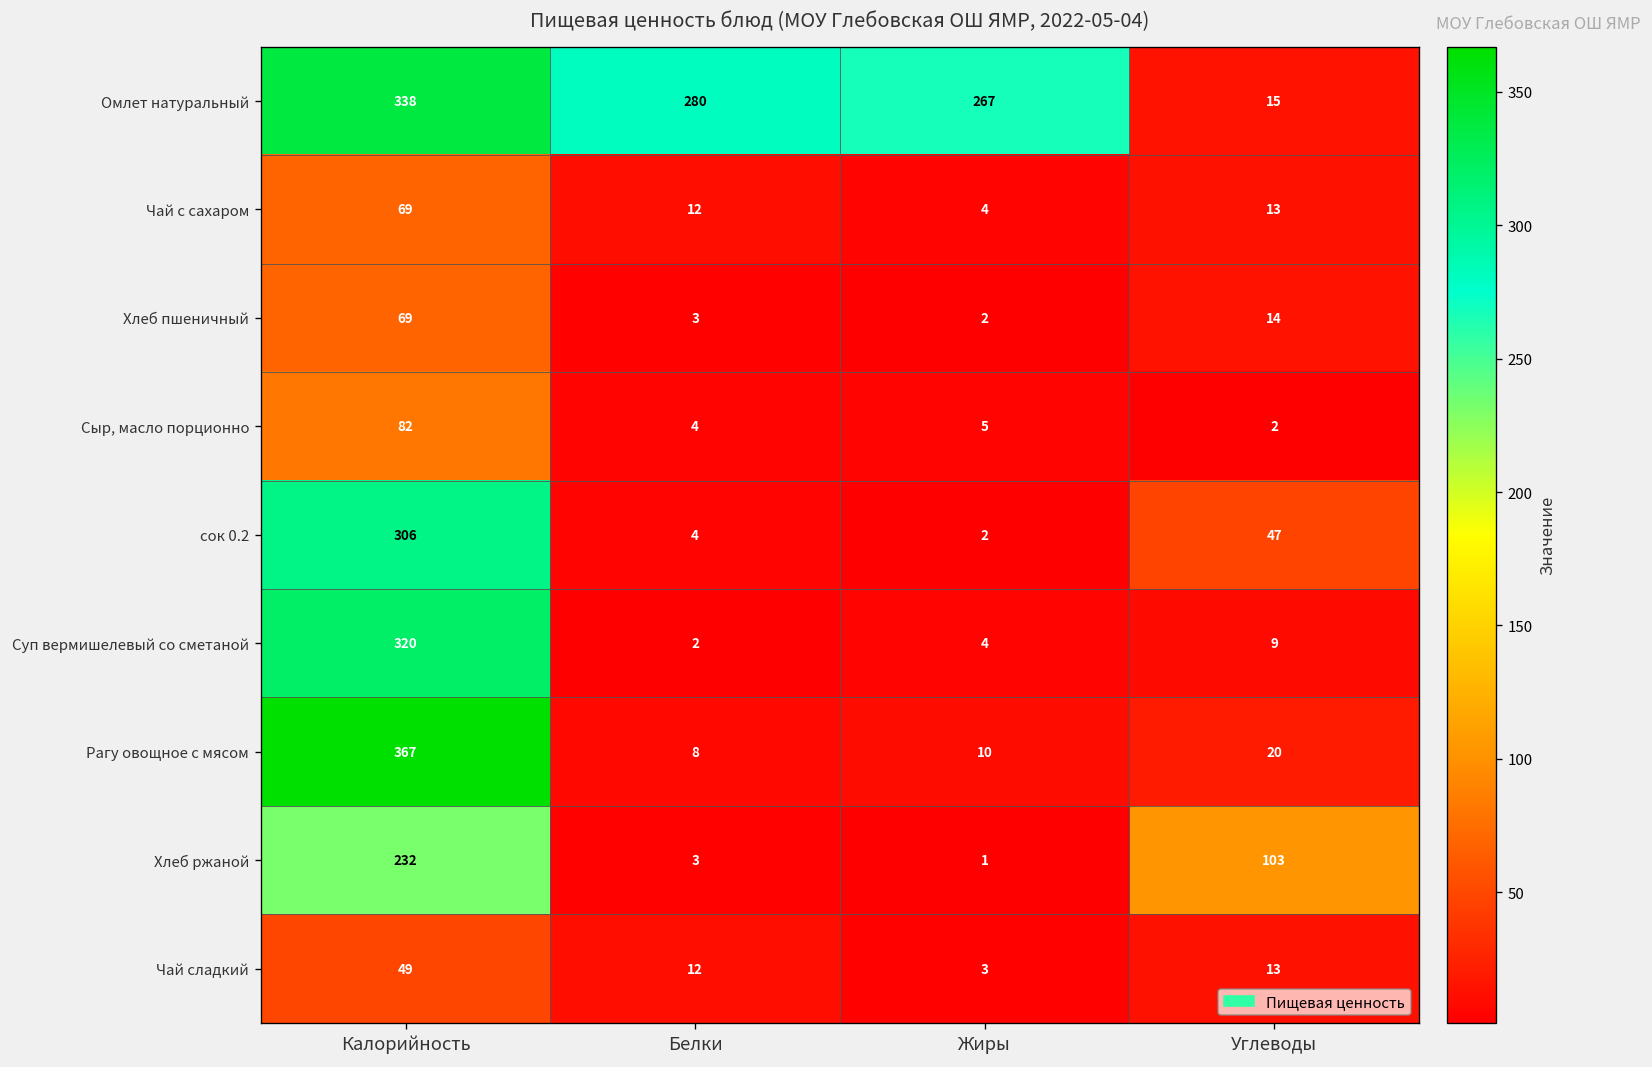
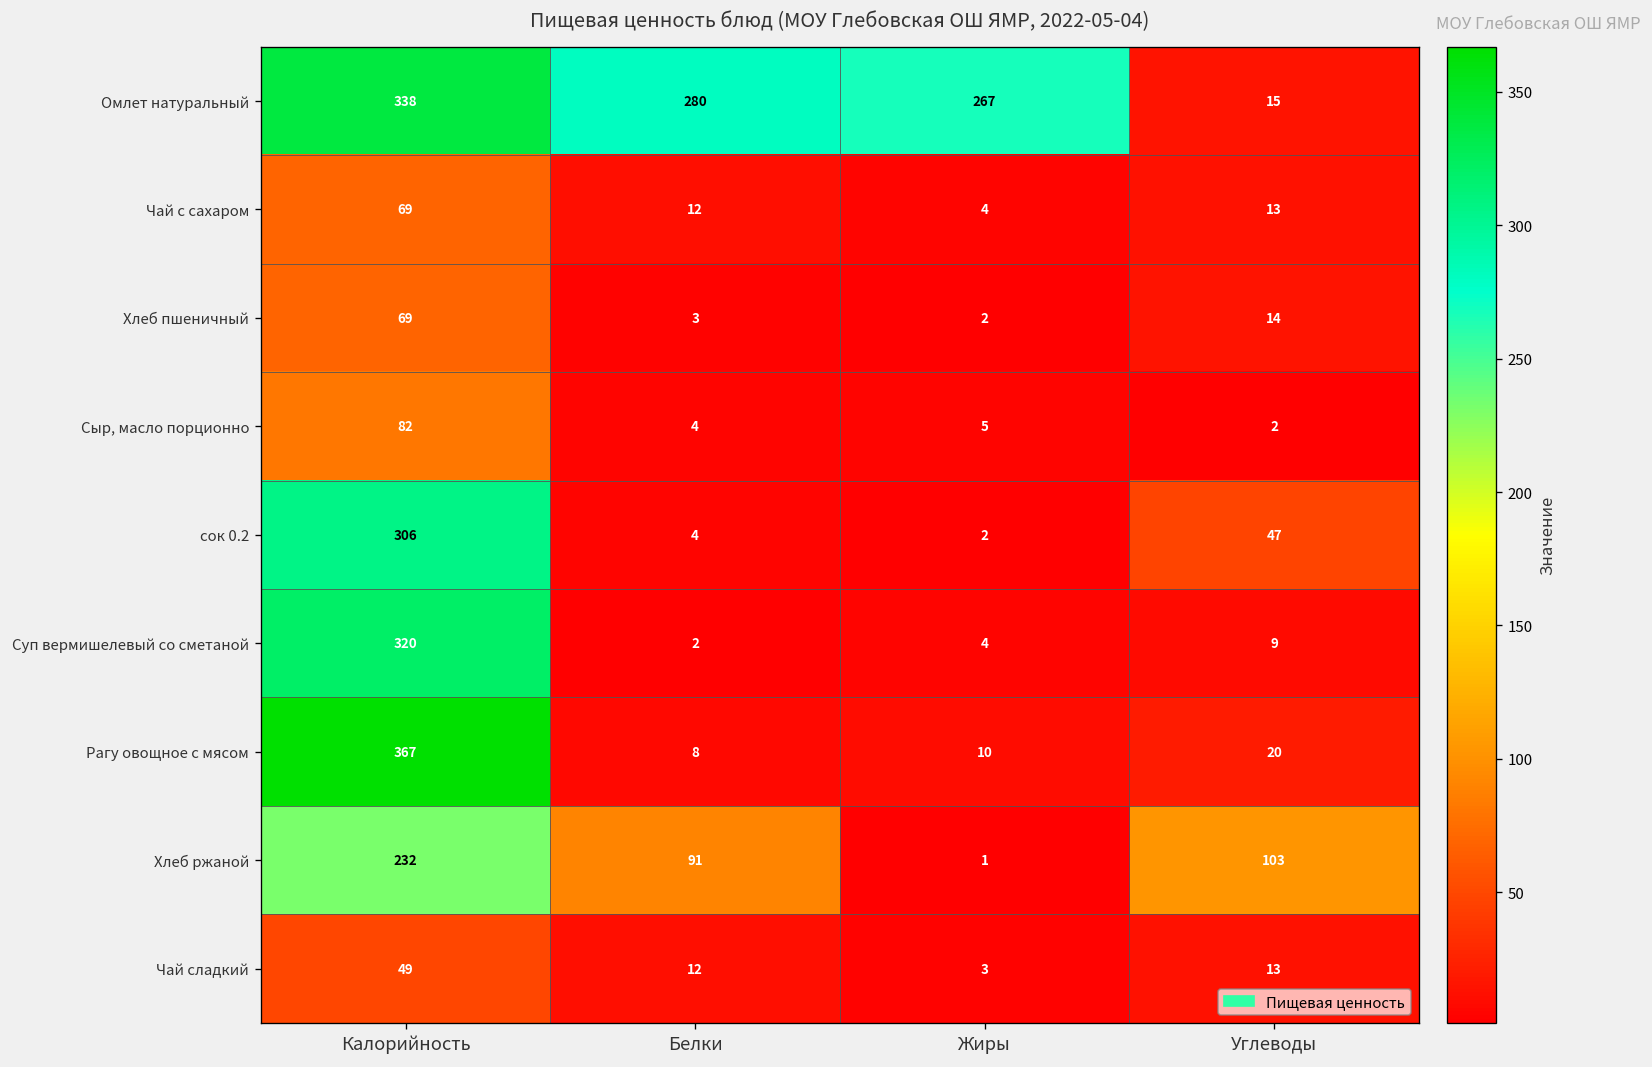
  {
    "Омлет натуральный": {
      "Калорийность": 338,
      "Белки": 280,
      "Жиры": 267,
      "Углеводы": 15
    },
    "Чай с сахаром": {
      "Калорийность": 69,
      "Белки": 12,
      "Жиры": 4,
      "Углеводы": 13
    },
    "Хлеб пшеничный": {
      "Калорийность": 69,
      "Белки": 3,
      "Жиры": 2,
      "Углеводы": 14
    },
    "Сыр, масло порционно": {
      "Калорийность": 82,
      "Белки": 4,
      "Жиры": 5,
      "Углеводы": 2
    },
    "сок 0.2": {
      "Калорийность": 306,
      "Белки": 4,
      "Жиры": 2,
      "Углеводы": 47
    },
    "Суп вермишелевый со сметаной": {
      "Калорийность": 320,
      "Белки": 2,
      "Жиры": 4,
      "Углеводы": 9
    },
    "Рагу овощное с мясом": {
      "Калорийность": 367,
      "Белки": 8,
      "Жиры": 10,
      "Углеводы": 20
    },
    "Хлеб ржаной": {
      "Калорийность": 232,
-     "Белки": 3,
+     "Белки": 91,
      "Жиры": 1,
      "Углеводы": 103
    },
    "Чай сладкий": {
      "Калорийность": 49,
      "Белки": 12,
      "Жиры": 3,
      "Углеводы": 13
    }
  }
